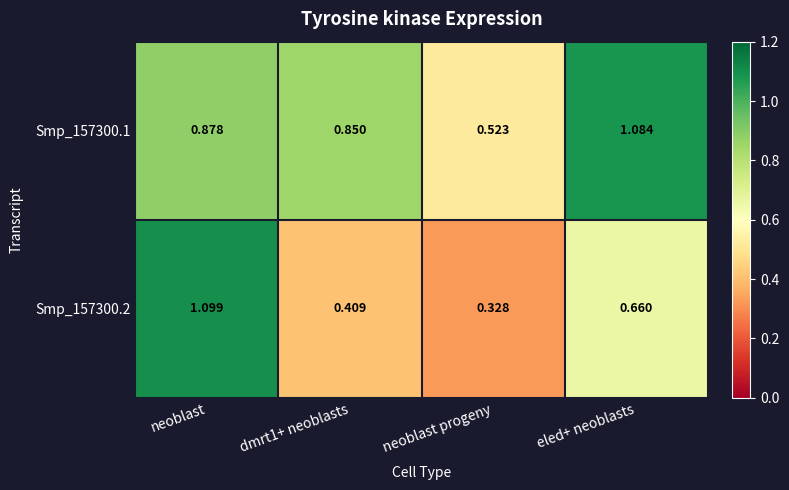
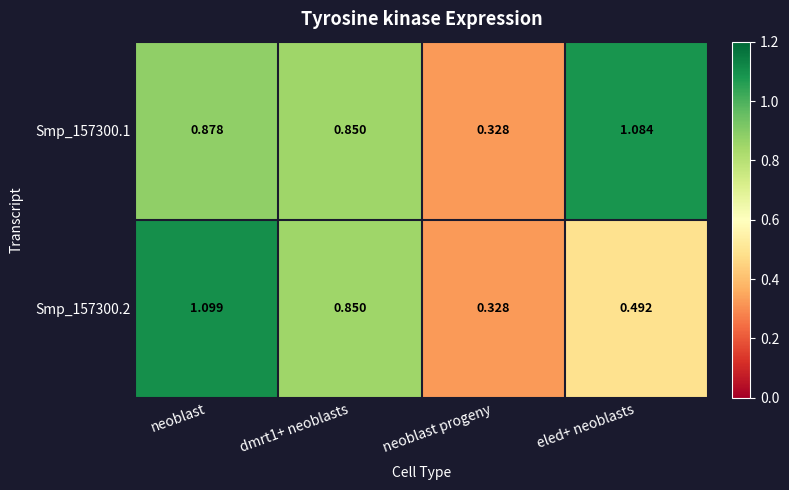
  {
    "Smp_157300.1": {
      "neoblast": 0.878,
      "dmrt1+ neoblasts": 0.850,
-     "neoblast progeny": 0.523,
+     "neoblast progeny": 0.328,
      "eled+ neoblasts": 1.084
    },
    "Smp_157300.2": {
      "neoblast": 1.099,
-     "dmrt1+ neoblasts": 0.409,
+     "dmrt1+ neoblasts": 0.850,
      "neoblast progeny": 0.328,
-     "eled+ neoblasts": 0.660
+     "eled+ neoblasts": 0.492
    }
  }
